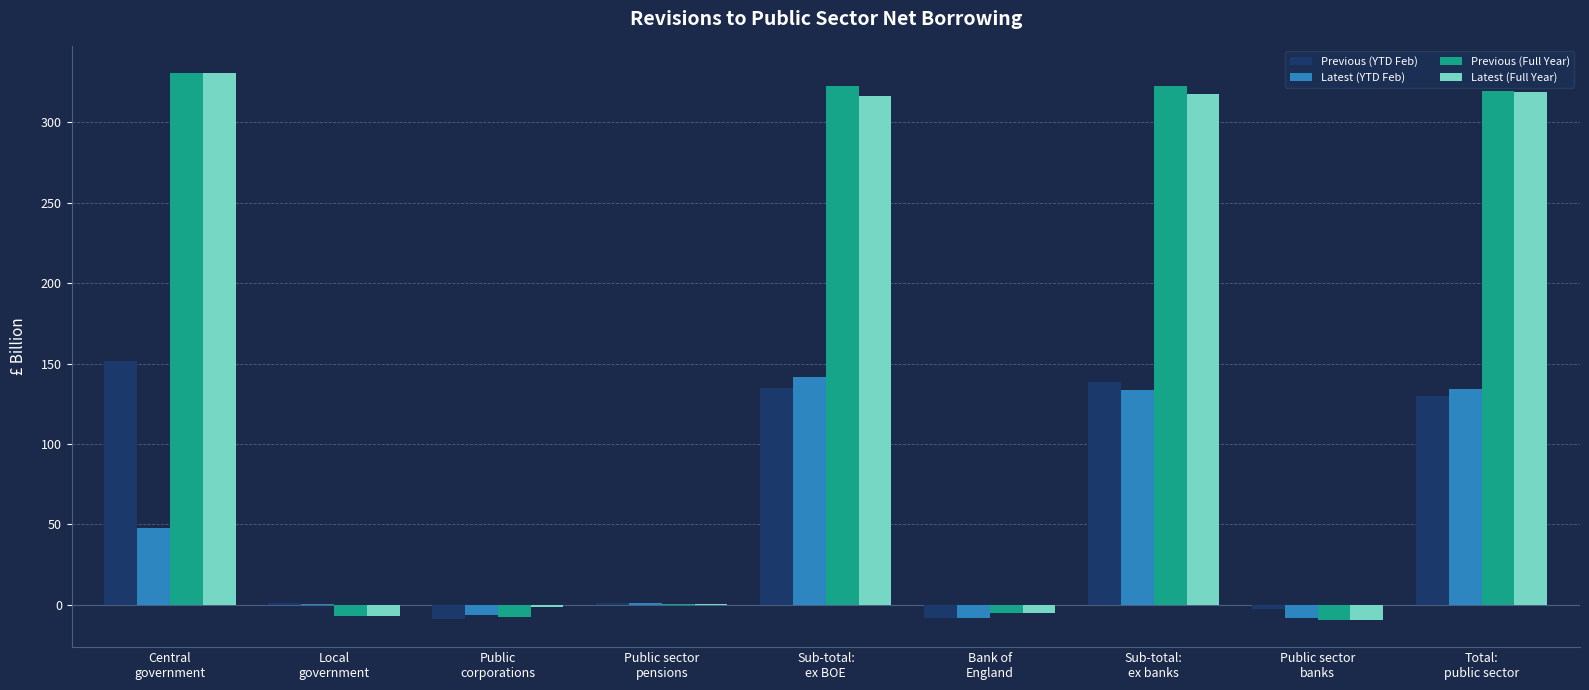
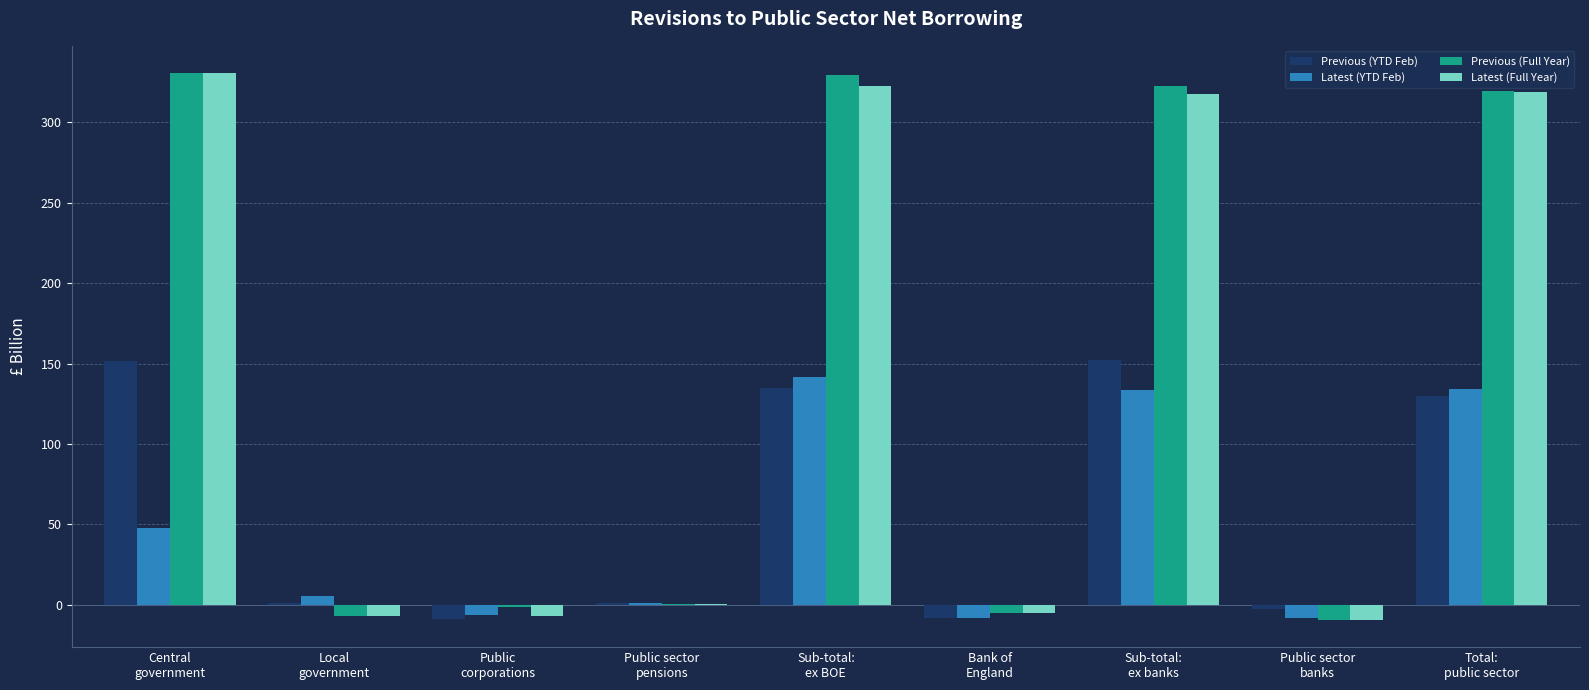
  {
    "Previous (YTD Feb)": {
      "Central government": 152,
      "Public corporations": -9,
      "Sub-total: ex BOE": 135,
      "Bank of England": -8,
-     "Sub-total: ex banks": 138,
+     "Sub-total: ex banks": 152,
      "Public sector banks": -3,
      "Total: public sector": 130
    },
    "Latest (YTD Feb)": {
      "Central government": 48,
-     "Local government": 0,
+     "Local government": 5,
      "Public corporations": -7,
      "Sub-total: ex BOE": 142,
      "Bank of England": -8,
      "Sub-total: ex banks": 134,
      "Public sector banks": -8,
      "Total: public sector": 134
    },
    "Previous (Full Year)": {
      "Central government": 331,
      "Local government": -7,
-     "Public corporations": -8,
-     "Sub-total: ex BOE": 323,
+     "Public corporations": -1,
+     "Sub-total: ex BOE": 330,
      "Bank of England": -5,
      "Sub-total: ex banks": 323,
      "Public sector banks": -10,
      "Total: public sector": 319
    },
    "Latest (Full Year)": {
      "Central government": 331,
      "Local government": -7,
-     "Public corporations": -1,
-     "Sub-total: ex BOE": 317,
+     "Public corporations": -7,
+     "Sub-total: ex BOE": 323,
      "Bank of England": -5,
      "Sub-total: ex banks": 318,
      "Public sector banks": -10,
      "Total: public sector": 319
    }
  }
